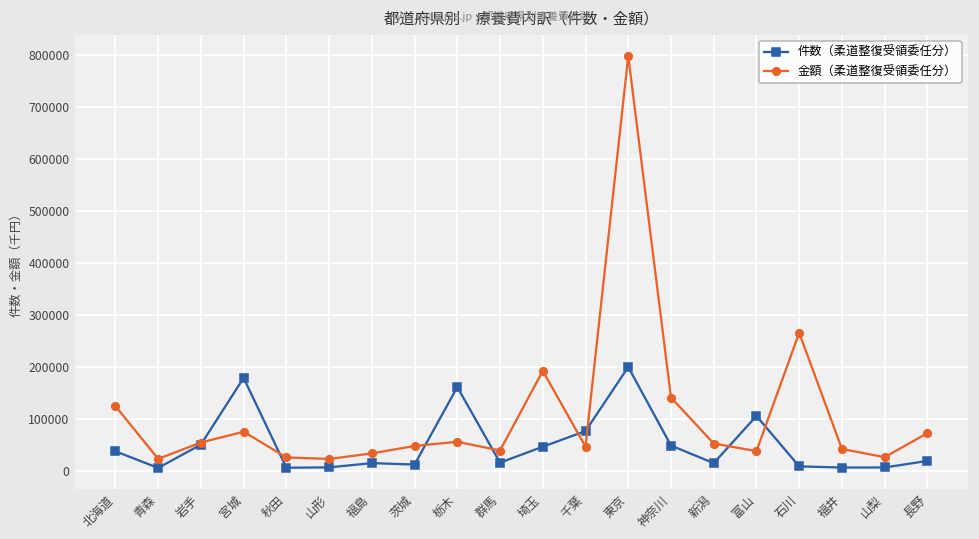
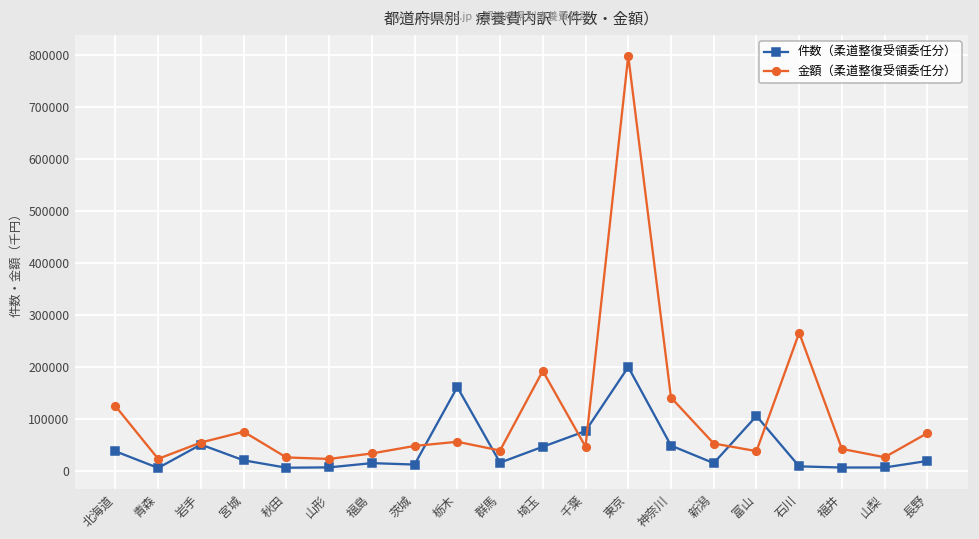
  {
    "件数（柔道整復受領委任分）": {
      "北海道": 40000,
      "青森": 10000,
-     "宮城": 180000,
+     "宮城": 20000,
      "秋田": 10000,
      "山形": 10000,
      "福島": 20000,
      "茨城": 10000,
      "栃木": 160000,
      "群馬": 20000,
      "埼玉": 50000,
      "千葉": 80000,
      "東京": 200000,
      "神奈川": 50000,
      "新潟": 20000,
      "富山": 110000,
      "石川": 10000,
      "福井": 10000,
      "山梨": 10000,
      "長野": 20000
    },
    "金額（柔道整復受領委任分）": {
      "北海道": 120000,
      "青森": 20000,
      "宮城": 80000,
      "秋田": 30000,
      "山形": 20000,
      "福島": 30000,
      "茨城": 50000,
      "栃木": 60000,
      "群馬": 40000,
      "埼玉": 190000,
      "千葉": 50000,
      "東京": 800000,
      "神奈川": 140000,
      "新潟": 50000,
      "富山": 40000,
      "石川": 270000,
      "福井": 40000,
      "山梨": 30000,
      "長野": 70000
    }
  }
